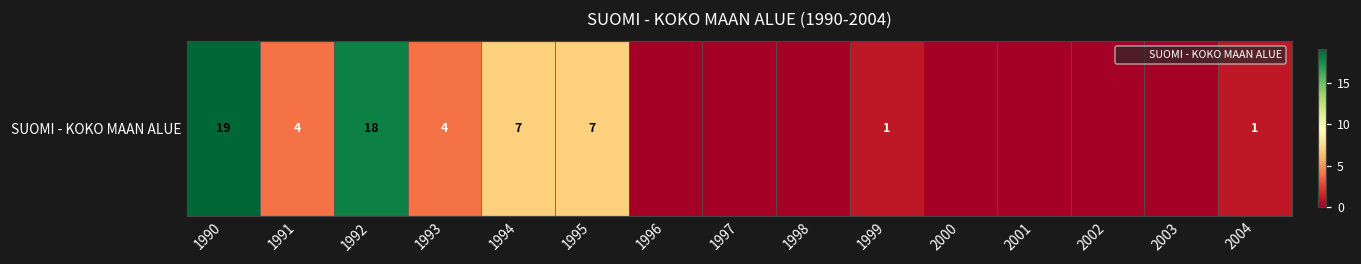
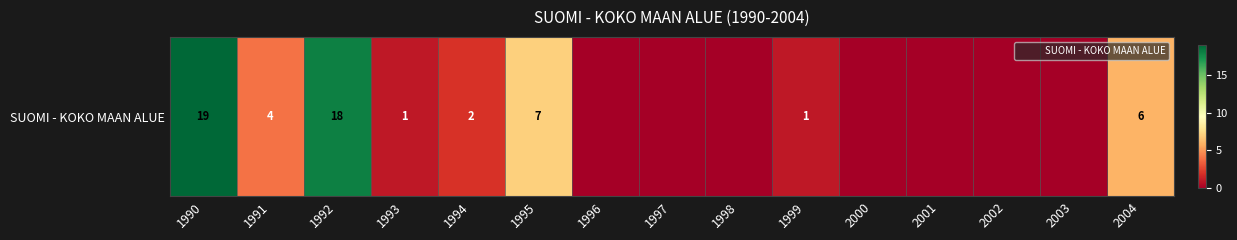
  {
    "SUOMI - KOKO MAAN ALUE": {
      "1990": 19,
      "1991": 4,
      "1992": 18,
-     "1993": 4,
-     "1994": 7,
+     "1993": 1,
+     "1994": 2,
      "1995": 7,
      "1999": 1,
-     "2004": 1
+     "2004": 6
    }
  }
